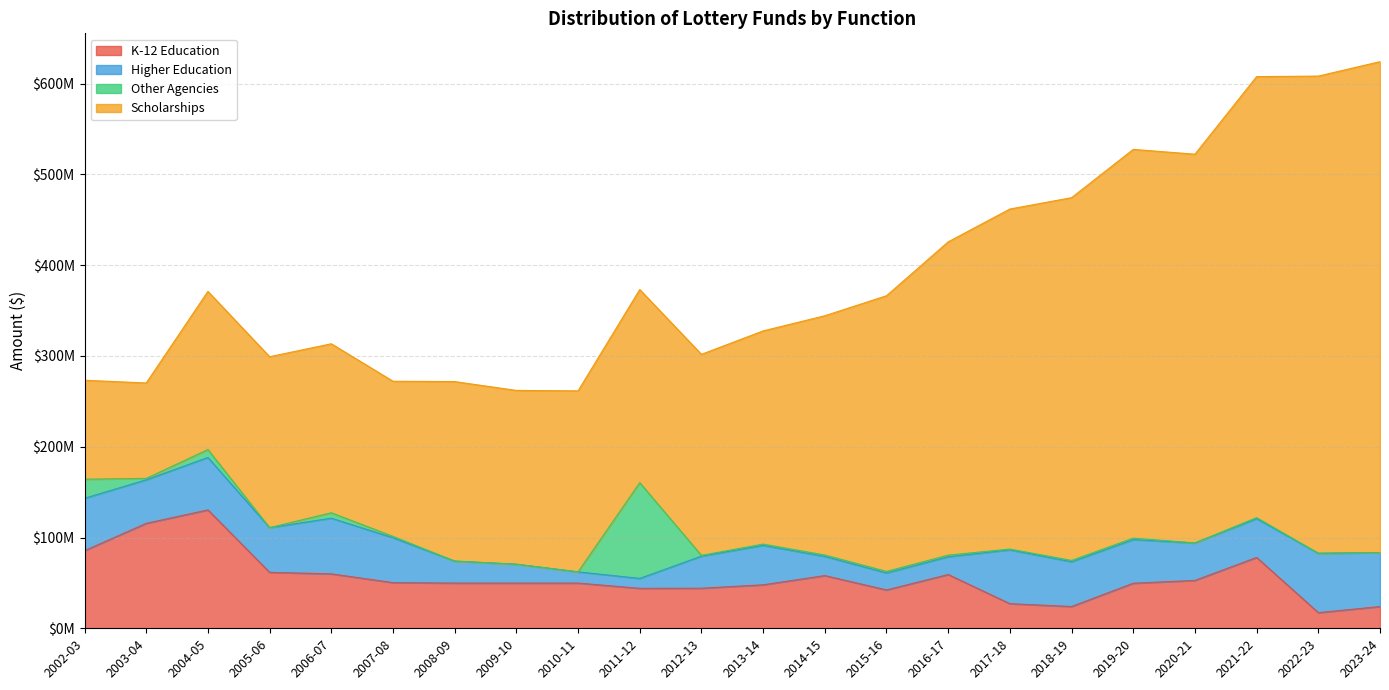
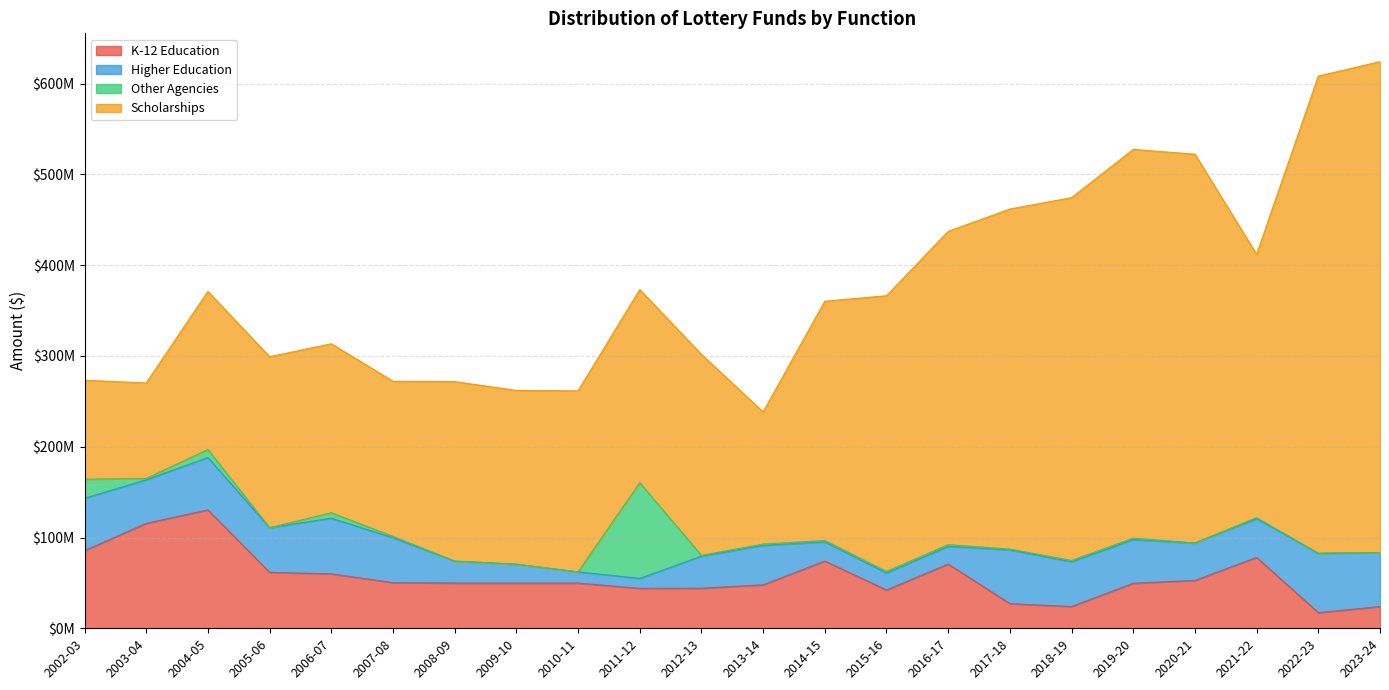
  {
    "K-12 Education": {
      "2002-03": "$90000000",
      "2003-04": "$120000000",
      "2004-05": "$130000000",
      "2005-06": "$60000000",
      "2006-07": "$60000000",
      "2007-08": "$50000000",
      "2008-09": "$50000000",
      "2009-10": "$50000000",
      "2010-11": "$50000000",
      "2011-12": "$40000000",
      "2012-13": "$40000000",
      "2013-14": "$50000000",
-     "2014-15": "$60000000",
+     "2014-15": "$70000000",
      "2015-16": "$40000000",
-     "2016-17": "$60000000",
+     "2016-17": "$70000000",
      "2017-18": "$30000000",
      "2018-19": "$20000000",
      "2019-20": "$50000000",
      "2020-21": "$50000000",
      "2021-22": "$80000000",
      "2022-23": "$20000000",
      "2023-24": "$20000000"
    },
    "Higher Education": {
      "2002-03": "$60000000",
      "2004-05": "$60000000",
      "2006-07": "$60000000",
      "2011-12": "$10000000"
    },
    "Other Agencies": {
      "2002-03": "$20000000",
      "2004-05": "$10000000",
      "2006-07": "$10000000",
      "2011-12": "$110000000"
    },
    "Scholarships": {
      "2002-03": "$110000000",
      "2003-04": "$110000000",
      "2004-05": "$170000000",
      "2005-06": "$190000000",
      "2006-07": "$190000000",
      "2007-08": "$170000000",
      "2008-09": "$200000000",
      "2009-10": "$190000000",
      "2010-11": "$200000000",
      "2011-12": "$210000000",
      "2012-13": "$220000000",
-     "2013-14": "$230000000",
+     "2013-14": "$150000000",
      "2014-15": "$260000000",
      "2015-16": "$300000000",
      "2016-17": "$350000000",
      "2017-18": "$370000000",
      "2018-19": "$400000000",
      "2019-20": "$430000000",
      "2020-21": "$430000000",
-     "2021-22": "$490000000",
+     "2021-22": "$290000000",
      "2022-23": "$530000000",
      "2023-24": "$540000000"
    }
  }
